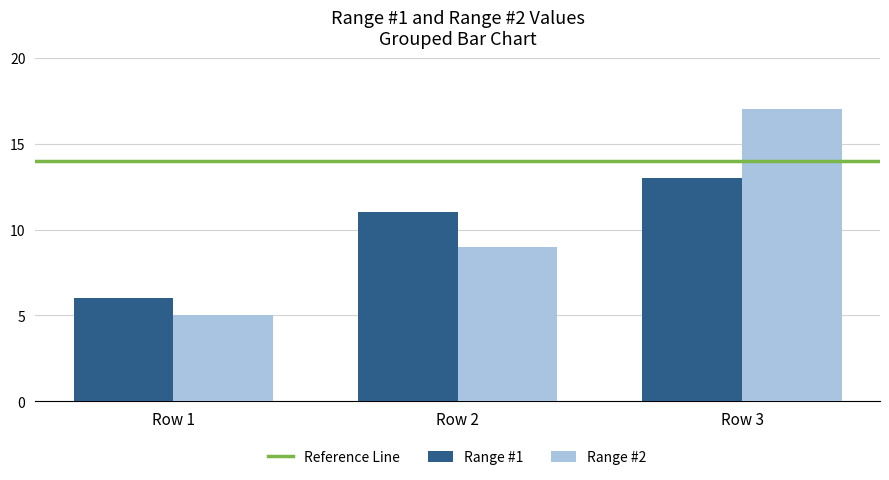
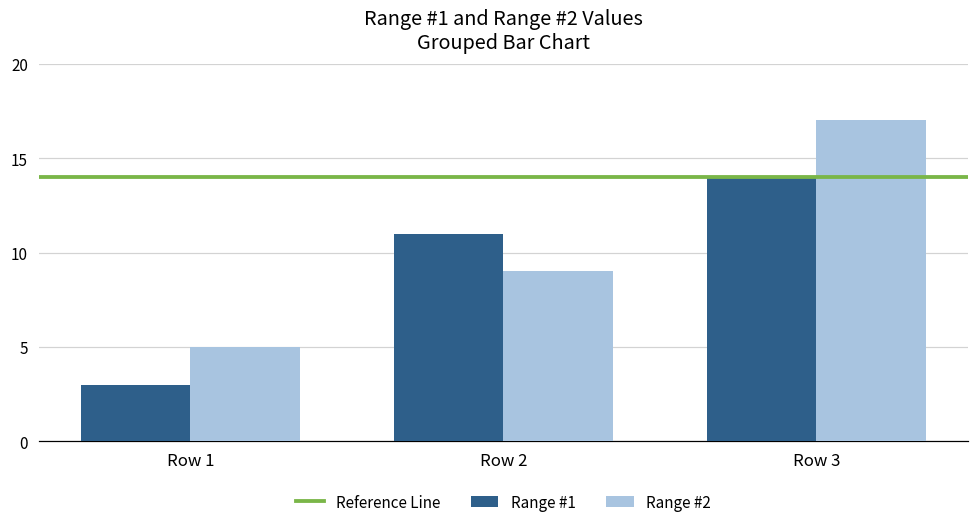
  {
    "Range #1": {
-     "Row 1": 6,
+     "Row 1": 3,
      "Row 2": 11,
-     "Row 3": 13
+     "Row 3": 14
    },
    "Range #2": {
      "Row 1": 5,
      "Row 2": 9,
      "Row 3": 17
    }
  }
